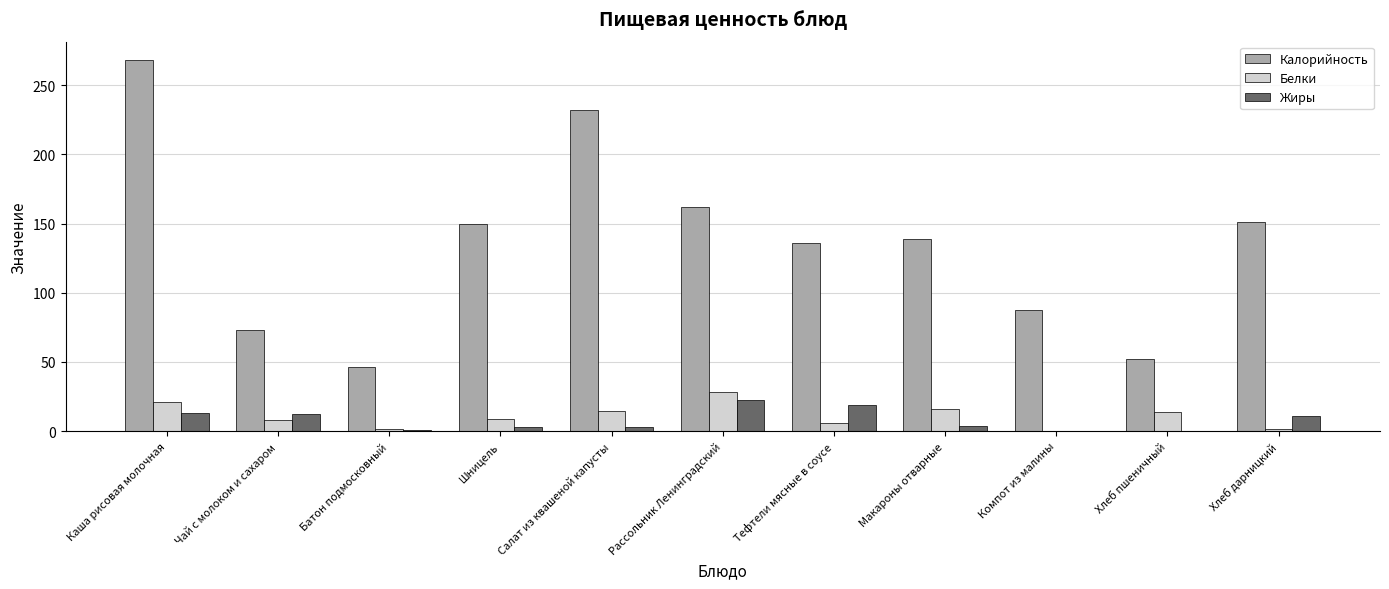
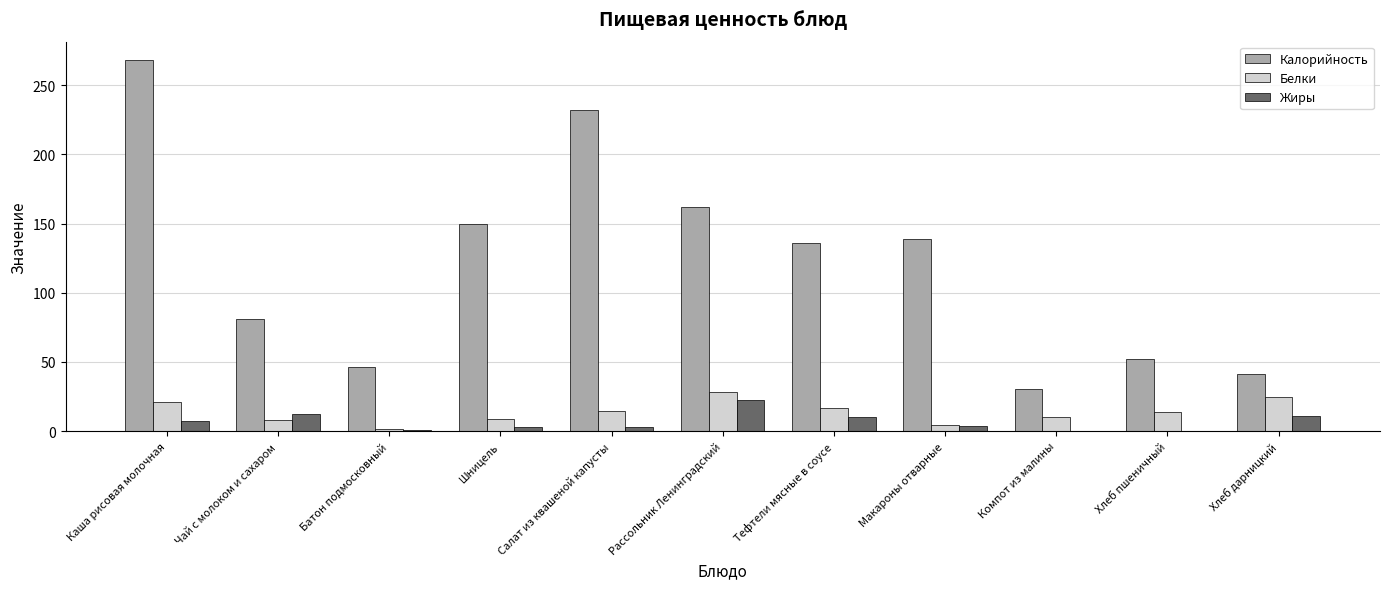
  {
    "Калорийность": {
      "Каша рисовая молочная": 268,
-     "Чай с молоком и сахаром": 73,
+     "Чай с молоком и сахаром": 81,
      "Батон подмосковный": 46,
      "Шницель": 150,
      "Салат из квашеной капусты": 232,
      "Рассольник Ленинградский": 162,
      "Тефтели мясные в соусе": 136,
      "Макароны отварные": 139,
-     "Компот из малины": 88,
+     "Компот из малины": 30,
      "Хлеб пшеничный": 52,
-     "Хлеб дарницкий": 151
+     "Хлеб дарницкий": 41
    },
    "Белки": {
      "Каша рисовая молочная": 21,
      "Чай с молоком и сахаром": 8,
      "Шницель": 9,
      "Салат из квашеной капусты": 14,
      "Рассольник Ленинградский": 29,
-     "Тефтели мясные в соусе": 6,
-     "Макароны отварные": 16,
-     "Компот из малины": 0,
+     "Тефтели мясные в соусе": 17,
+     "Макароны отварные": 5,
+     "Компот из малины": 10,
      "Хлеб пшеничный": 14,
-     "Хлеб дарницкий": 1
+     "Хлеб дарницкий": 25
    },
    "Жиры": {
-     "Каша рисовая молочная": 13,
+     "Каша рисовая молочная": 7,
      "Чай с молоком и сахаром": 12,
      "Шницель": 3,
      "Салат из квашеной капусты": 3,
      "Рассольник Ленинградский": 23,
-     "Тефтели мясные в соусе": 19,
+     "Тефтели мясные в соусе": 10,
      "Макароны отварные": 4,
      "Компот из малины": 0,
      "Хлеб дарницкий": 11
    }
  }
